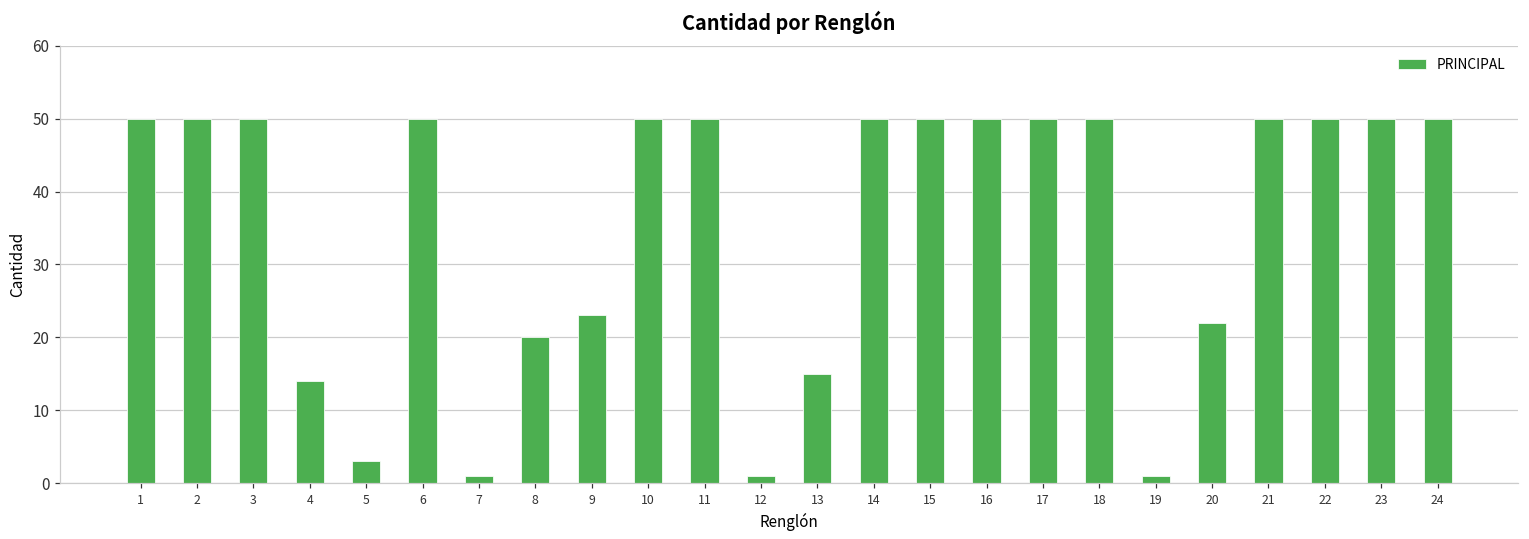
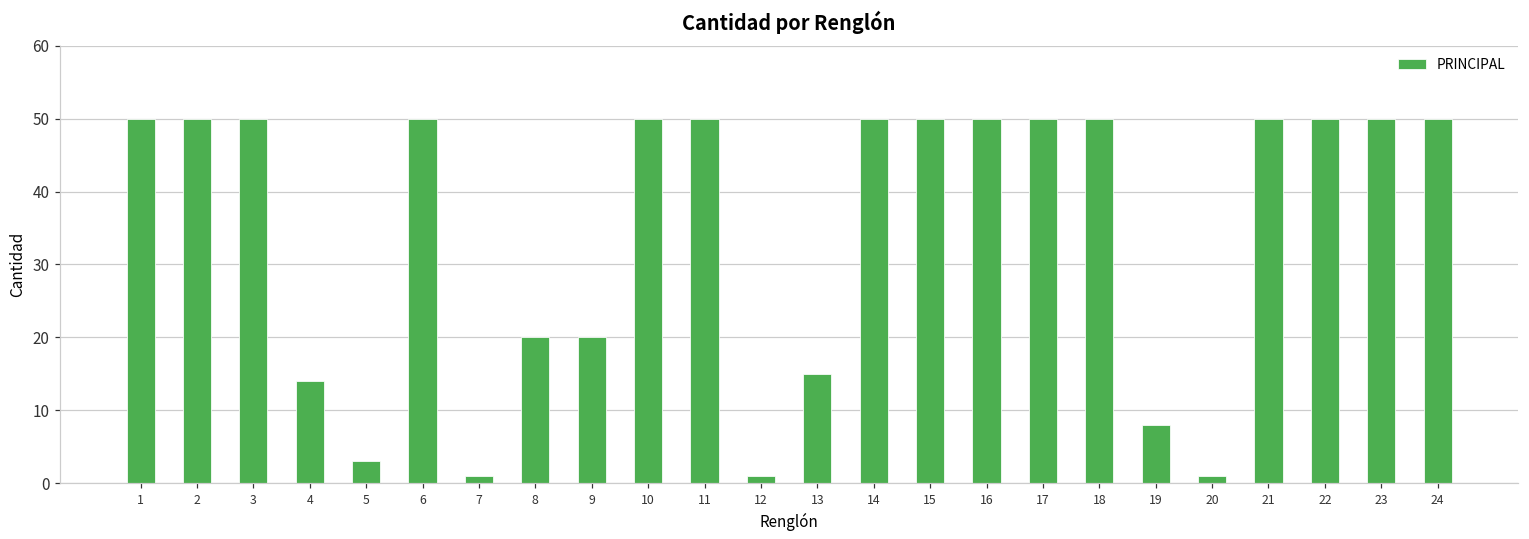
  {
    "1": 50,
    "2": 50,
    "3": 50,
    "4": 14,
    "5": 3,
    "6": 50,
    "7": 1,
    "8": 20,
-   "9": 23,
+   "9": 20,
    "10": 50,
    "11": 50,
    "12": 1,
    "13": 15,
    "14": 50,
    "15": 50,
    "16": 50,
    "17": 50,
    "18": 50,
-   "19": 1,
-   "20": 22,
+   "19": 8,
+   "20": 1,
    "21": 50,
    "22": 50,
    "23": 50,
    "24": 50
  }
